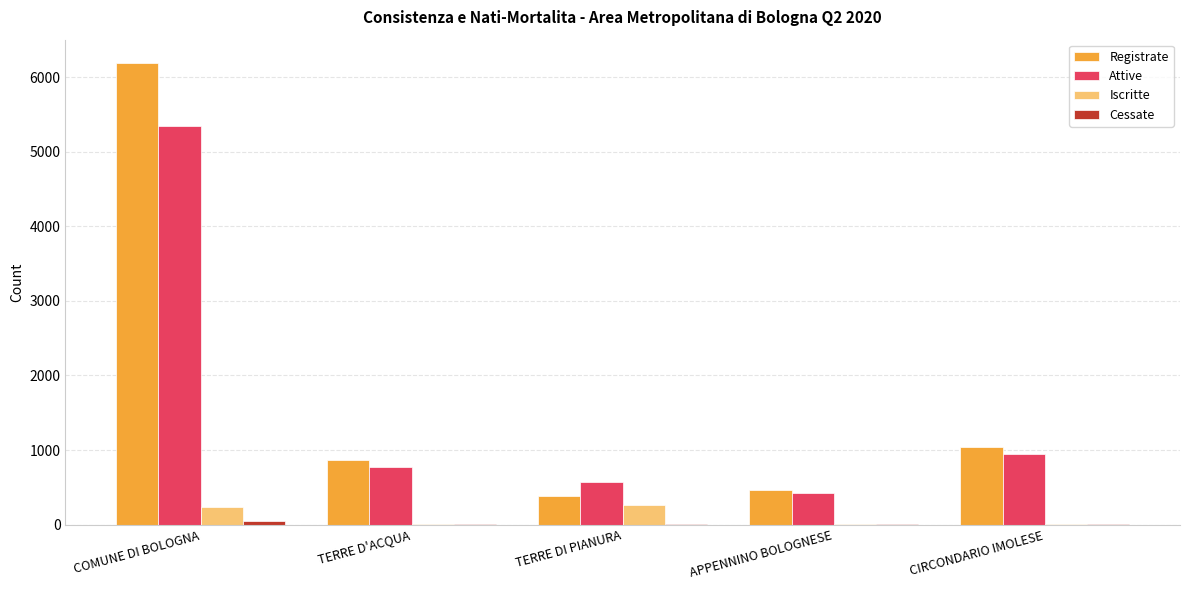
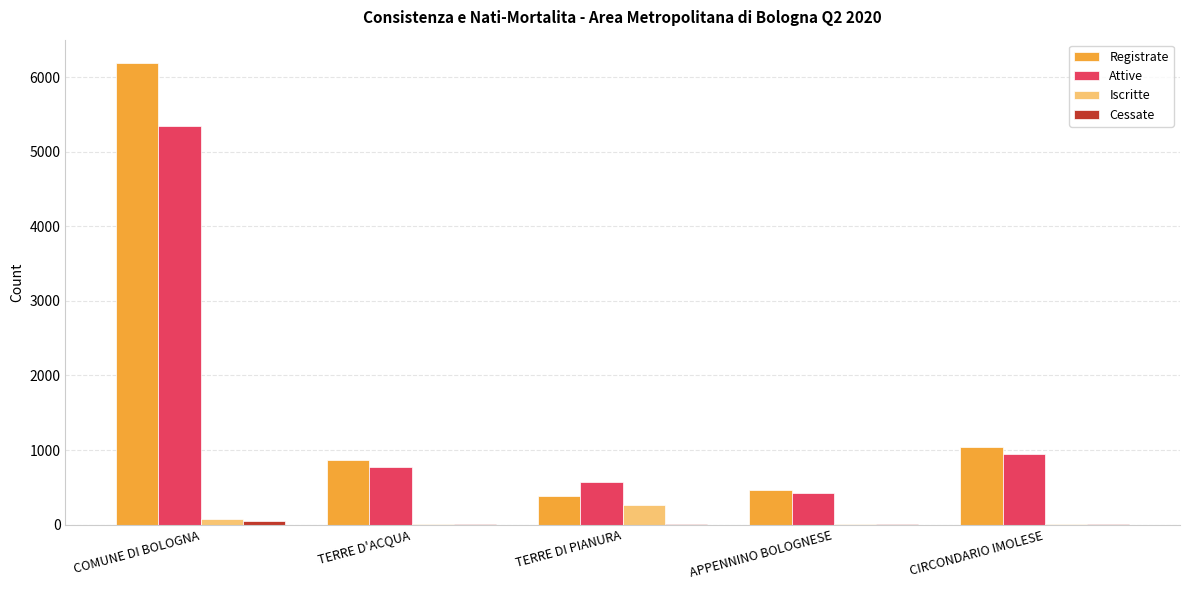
  {
    "Registrate": {
      "COMUNE DI BOLOGNA": 6200,
      "TERRE D'ACQUA": 900,
      "TERRE DI PIANURA": 400,
      "APPENNINO BOLOGNESE": 500,
      "CIRCONDARIO IMOLESE": 1000
    },
    "Attive": {
      "COMUNE DI BOLOGNA": 5300,
      "TERRE D'ACQUA": 800,
      "TERRE DI PIANURA": 600,
      "APPENNINO BOLOGNESE": 400,
      "CIRCONDARIO IMOLESE": 1000
    },
    "Iscritte": {
-     "COMUNE DI BOLOGNA": 200,
+     "COMUNE DI BOLOGNA": 100,
      "TERRE DI PIANURA": 300
    },
    "Cessate": {
      "COMUNE DI BOLOGNA": 0
    }
  }
